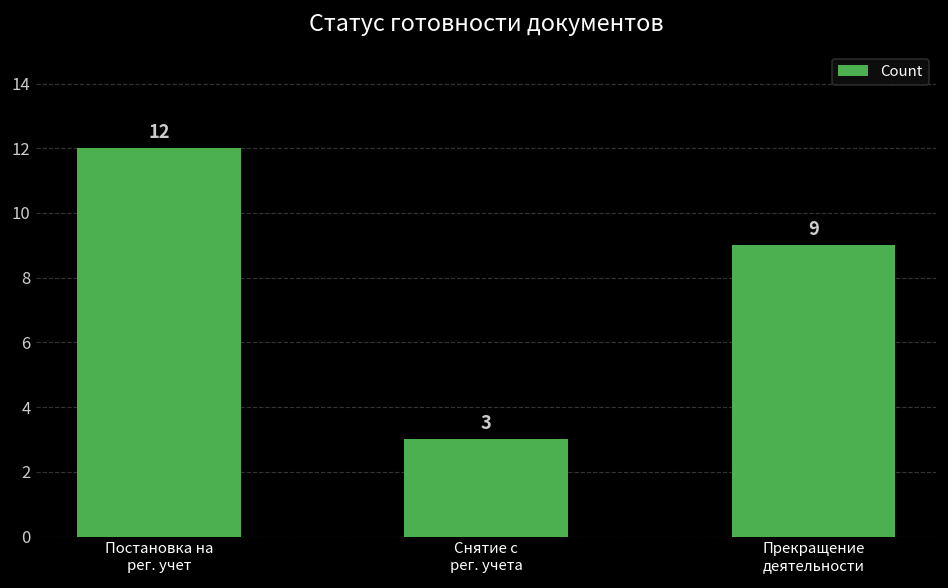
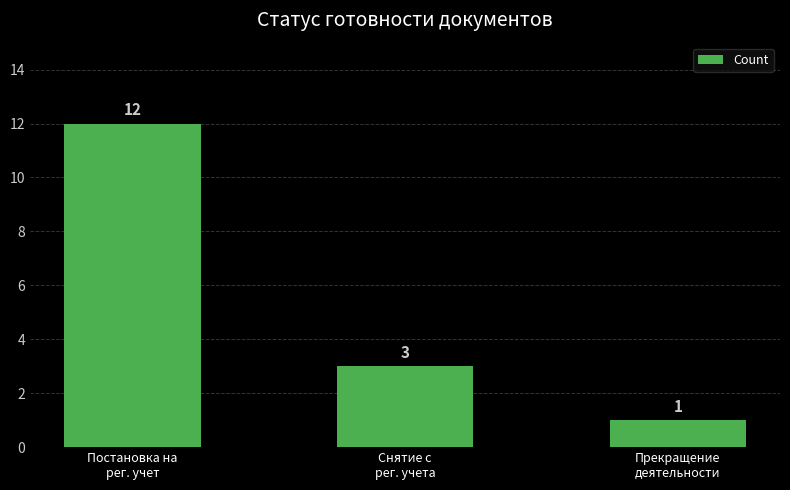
  {
    "Постановка на рег. учет": 12,
    "Снятие с рег. учета": 3,
-   "Прекращение деятельности": 9
+   "Прекращение деятельности": 1
  }
